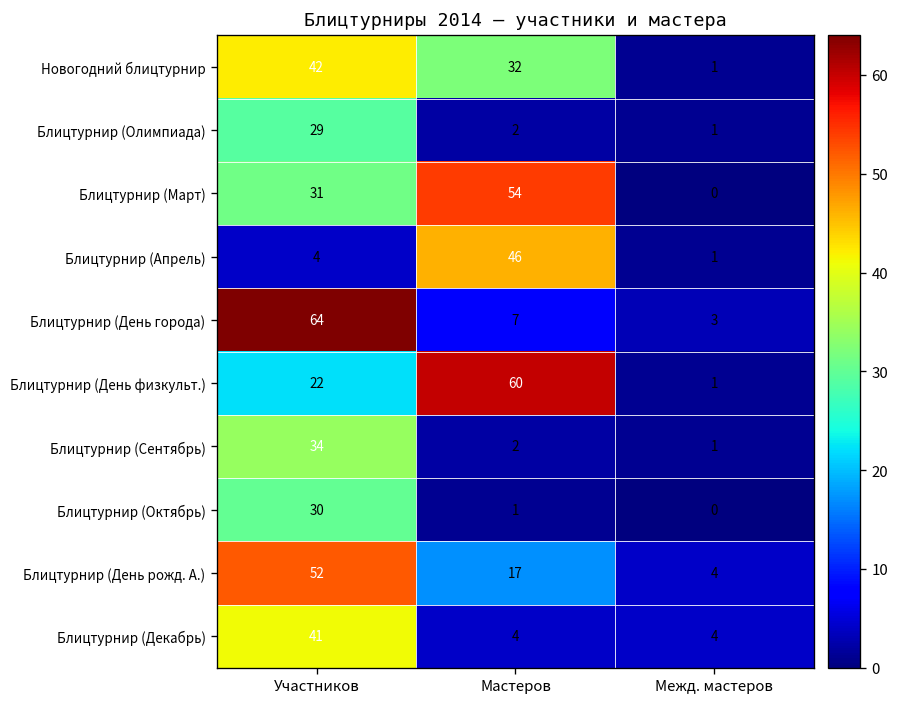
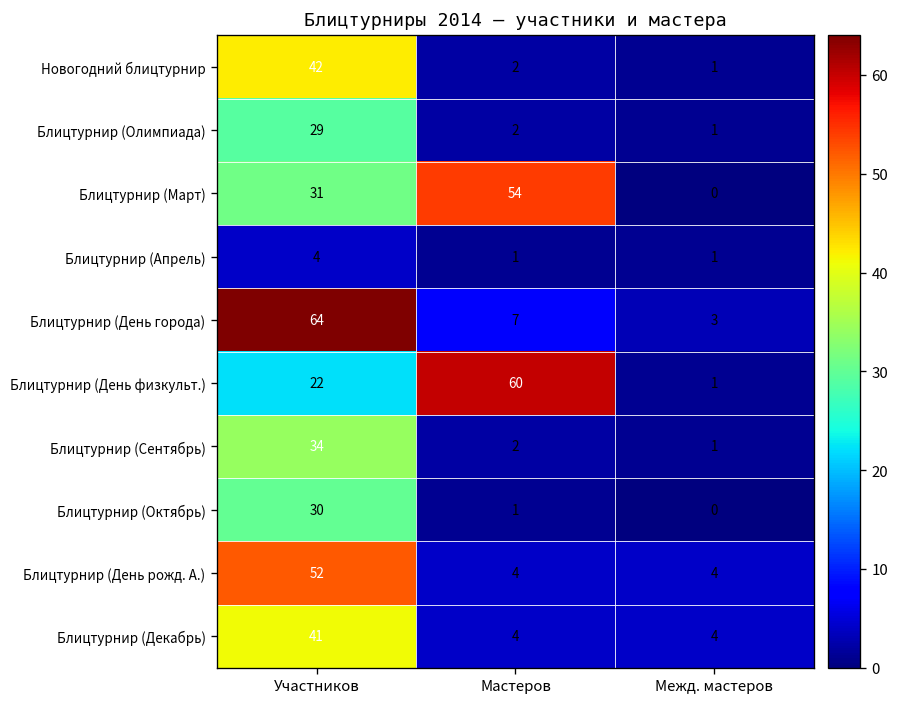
  {
    "Новогодний блицтурнир": {
      "Участников": 42,
-     "Мастеров": 32,
+     "Мастеров": 2,
      "Межд. мастеров": 1
    },
    "Блицтурнир (Олимпиада)": {
      "Участников": 29,
      "Мастеров": 2,
      "Межд. мастеров": 1
    },
    "Блицтурнир (Март)": {
      "Участников": 31,
      "Мастеров": 54,
      "Межд. мастеров": 0
    },
    "Блицтурнир (Апрель)": {
      "Участников": 4,
-     "Мастеров": 46,
+     "Мастеров": 1,
      "Межд. мастеров": 1
    },
    "Блицтурнир (День города)": {
      "Участников": 64,
      "Мастеров": 7,
      "Межд. мастеров": 3
    },
    "Блицтурнир (День физкульт.)": {
      "Участников": 22,
      "Мастеров": 60,
      "Межд. мастеров": 1
    },
    "Блицтурнир (Сентябрь)": {
      "Участников": 34,
      "Мастеров": 2,
      "Межд. мастеров": 1
    },
    "Блицтурнир (Октябрь)": {
      "Участников": 30,
      "Мастеров": 1,
      "Межд. мастеров": 0
    },
    "Блицтурнир (День рожд. А.)": {
      "Участников": 52,
-     "Мастеров": 17,
+     "Мастеров": 4,
      "Межд. мастеров": 4
    },
    "Блицтурнир (Декабрь)": {
      "Участников": 41,
      "Мастеров": 4,
      "Межд. мастеров": 4
    }
  }
